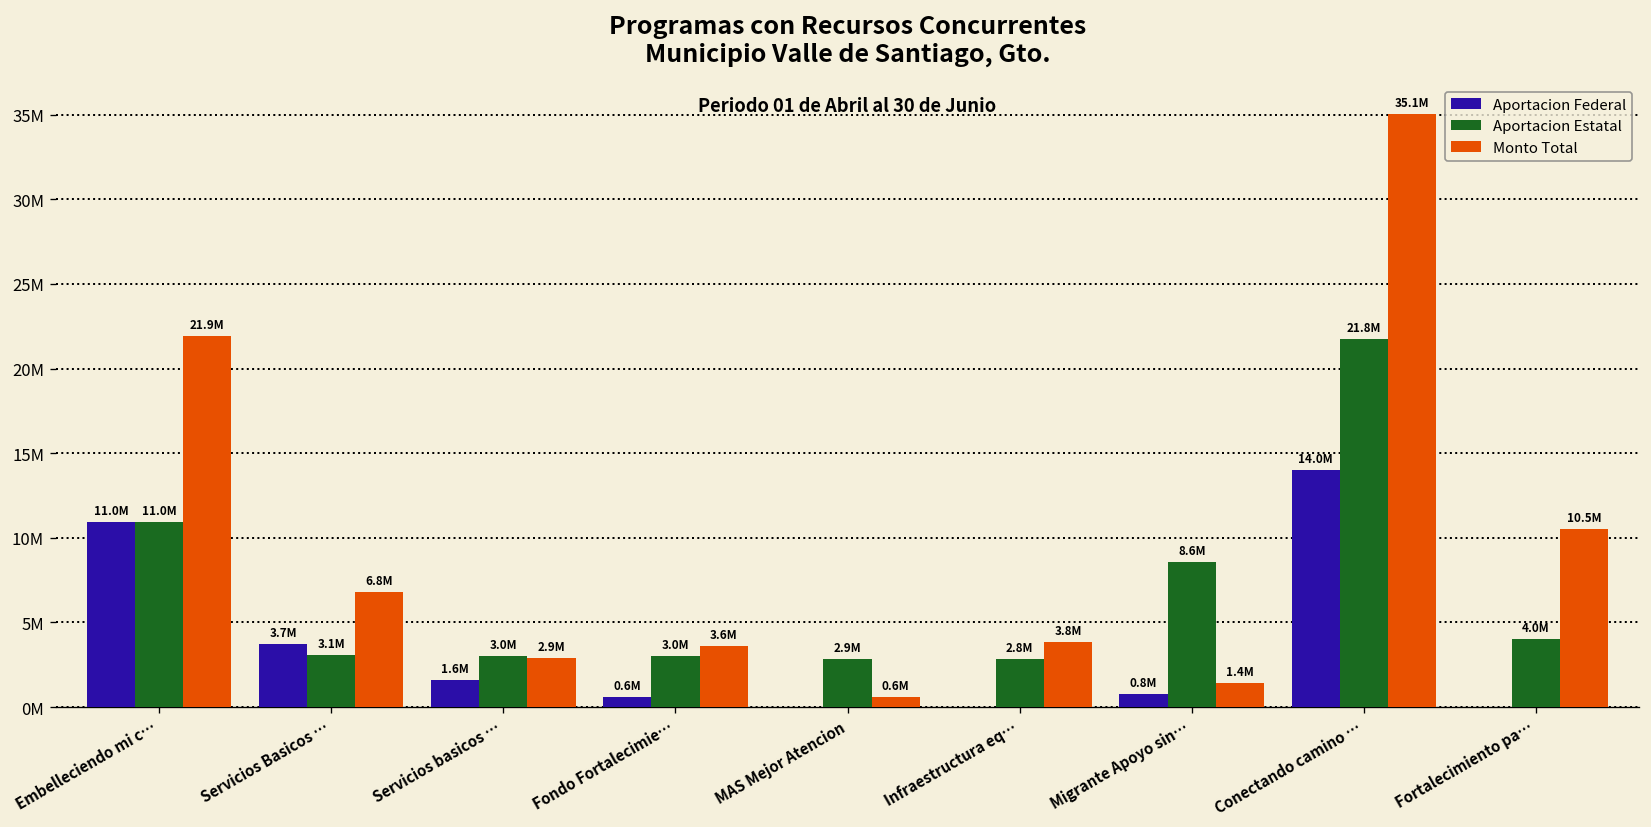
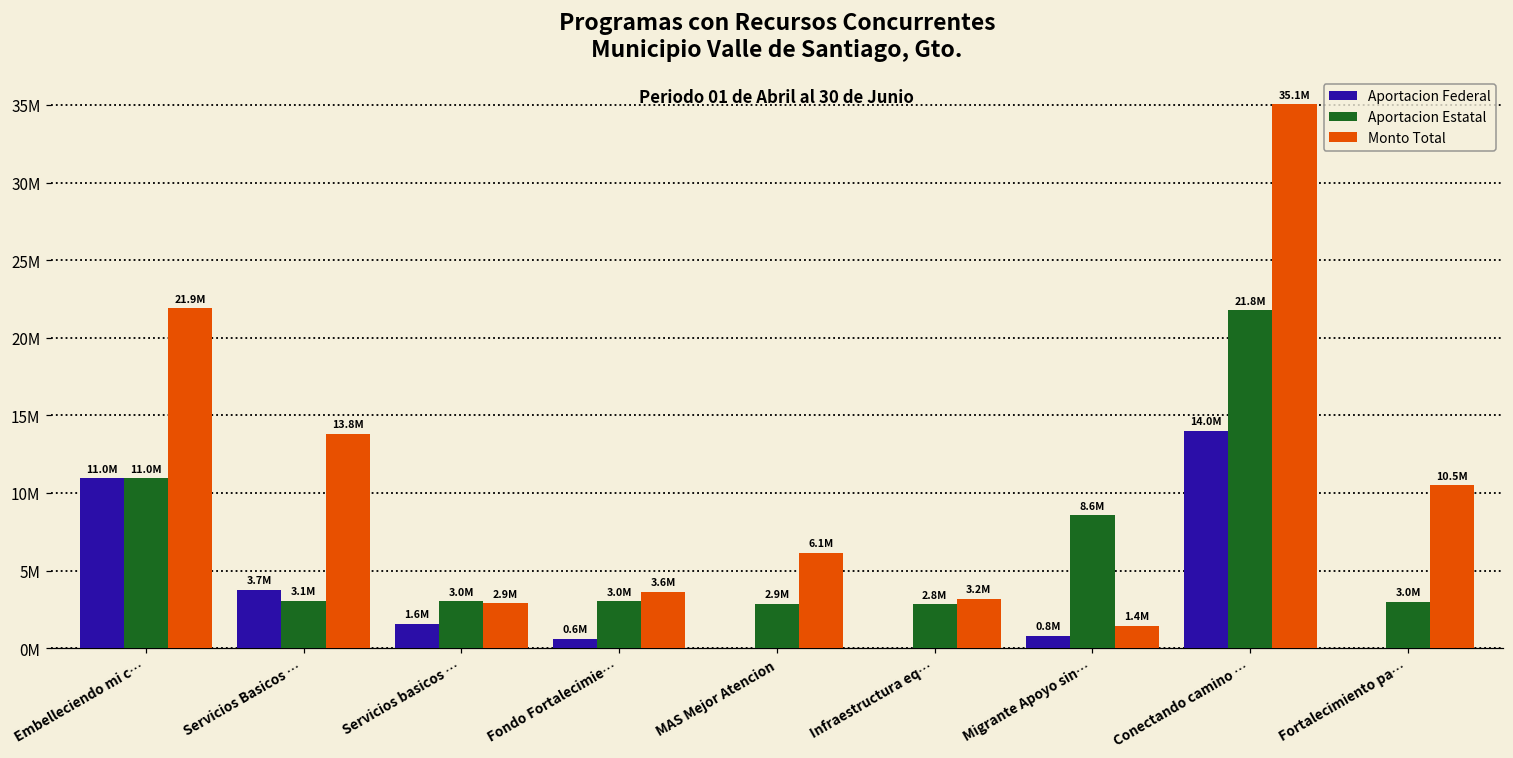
  {
    "Aportacion Federal": {
      "Embelleciendo mi c…": "11.0M",
      "Servicios Basicos …": "3.7M",
      "Servicios basicos …": "1.6M",
      "Fondo Fortalecimie…": "0.6M",
      "Migrante Apoyo sin…": "0.8M",
      "Conectando camino …": "14.0M"
    },
    "Aportacion Estatal": {
      "Embelleciendo mi c…": "11.0M",
      "Servicios Basicos …": "3.1M",
      "Servicios basicos …": "3.0M",
      "Fondo Fortalecimie…": "3.0M",
      "MAS Mejor Atencion": "2.9M",
      "Infraestructura eq…": "2.8M",
      "Migrante Apoyo sin…": "8.6M",
      "Conectando camino …": "21.8M",
-     "Fortalecimiento pa…": "4.0M"
+     "Fortalecimiento pa…": "3.0M"
    },
    "Monto Total": {
      "Embelleciendo mi c…": "21.9M",
-     "Servicios Basicos …": "6.8M",
+     "Servicios Basicos …": "13.8M",
      "Servicios basicos …": "2.9M",
      "Fondo Fortalecimie…": "3.6M",
-     "MAS Mejor Atencion": "0.6M",
-     "Infraestructura eq…": "3.8M",
+     "MAS Mejor Atencion": "6.1M",
+     "Infraestructura eq…": "3.2M",
      "Migrante Apoyo sin…": "1.4M",
      "Conectando camino …": "35.1M",
      "Fortalecimiento pa…": "10.5M"
    }
  }
